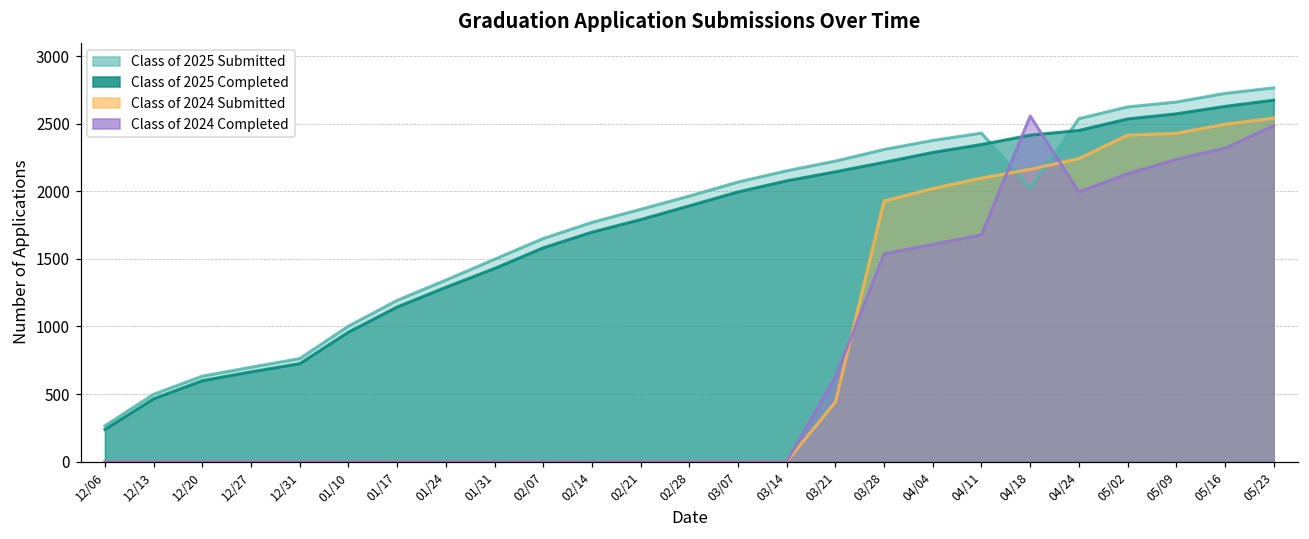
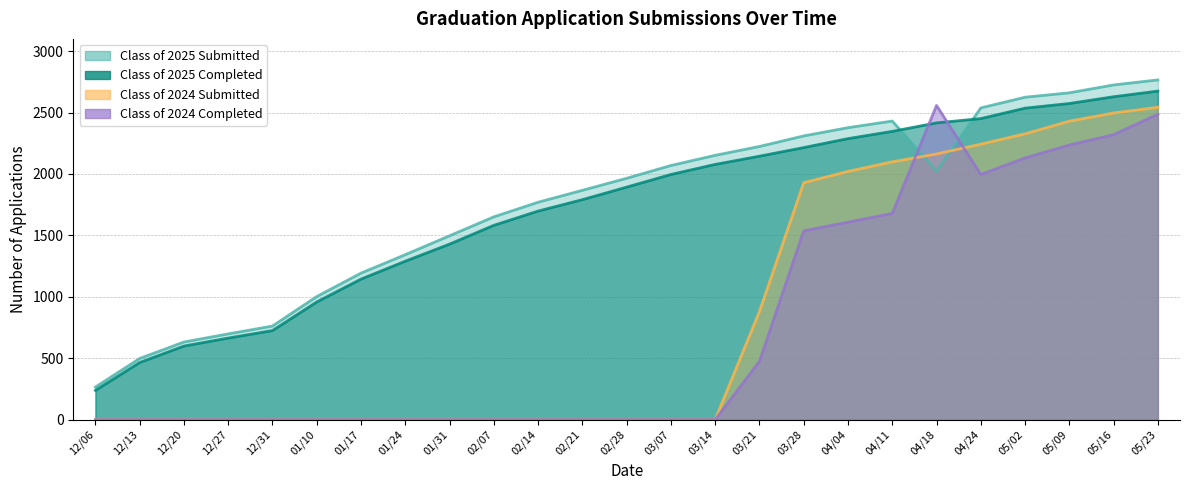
  {
    "Class of 2025 Submitted": {
      "12/06": 270,
      "12/13": 500,
      "12/20": 630,
      "12/27": 700,
      "12/31": 760,
      "01/10": 1000,
      "01/17": 1190,
      "01/24": 1340,
      "01/31": 1500,
      "02/07": 1650,
      "02/14": 1770,
      "02/21": 1870,
      "02/28": 1970,
      "03/07": 2070,
      "03/14": 2150,
      "03/21": 2220,
      "03/28": 2310,
      "04/04": 2380,
      "04/11": 2430,
      "04/18": 2020,
      "04/24": 2540,
      "05/02": 2630,
      "05/09": 2660,
      "05/16": 2730,
      "05/23": 2770
    },
    "Class of 2025 Completed": {
      "12/06": 240,
      "12/13": 470,
      "12/20": 600,
      "12/27": 660,
      "12/31": 730,
      "01/10": 960,
      "01/17": 1140,
      "01/24": 1290,
      "01/31": 1430,
      "02/07": 1580,
      "02/14": 1700,
      "02/21": 1790,
      "02/28": 1890,
      "03/07": 2000,
      "03/14": 2080,
      "03/21": 2150,
      "03/28": 2220,
      "04/04": 2290,
      "04/11": 2350,
      "04/18": 2420,
      "04/24": 2450,
      "05/02": 2540,
      "05/09": 2570,
      "05/16": 2630,
      "05/23": 2680
    },
    "Class of 2024 Submitted": {
-     "03/21": 440,
+     "03/21": 880,
      "03/28": 1930,
      "04/04": 2020,
      "04/11": 2100,
      "04/18": 2160,
      "04/24": 2240,
-     "05/02": 2420,
+     "05/02": 2330,
      "05/09": 2430,
      "05/16": 2500,
      "05/23": 2540
    },
    "Class of 2024 Completed": {
-     "03/21": 630,
+     "03/21": 480,
      "03/28": 1540,
      "04/04": 1610,
      "04/11": 1680,
      "04/18": 2560,
      "04/24": 2000,
      "05/02": 2130,
      "05/09": 2240,
      "05/16": 2320,
      "05/23": 2490
    }
  }
